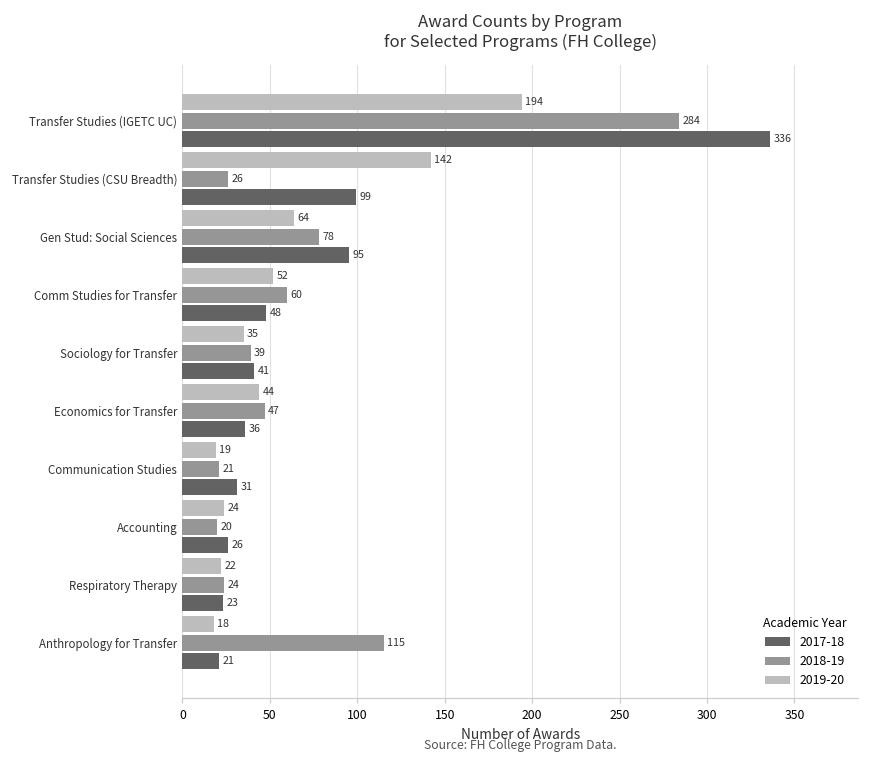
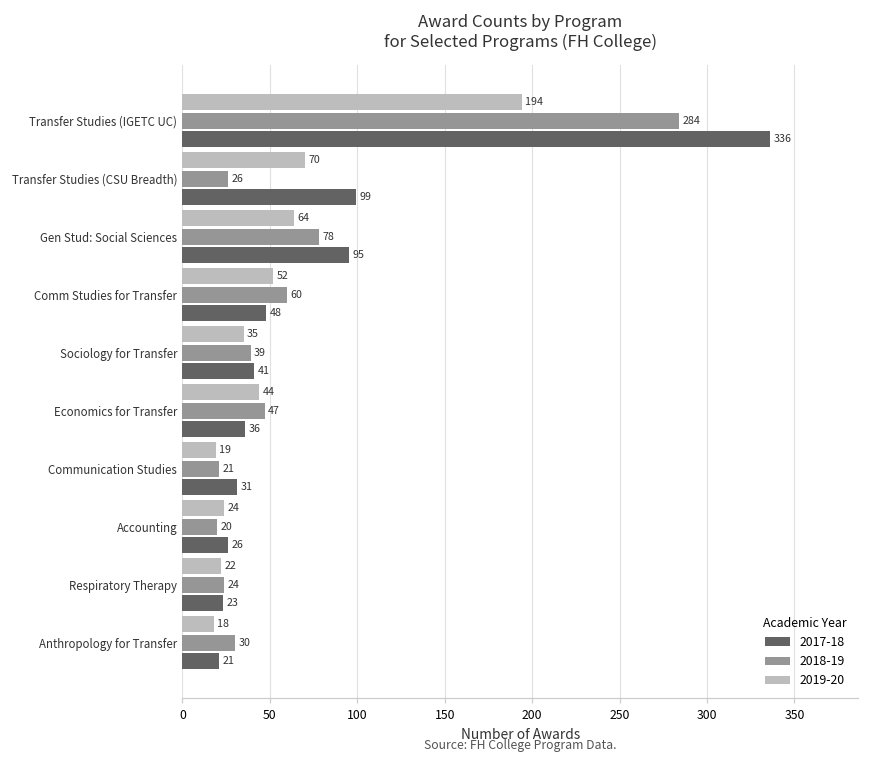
  {
    "2017-18": {
      "Transfer Studies (IGETC UC)": 336,
      "Transfer Studies (CSU Breadth)": 99,
      "Gen Stud: Social Sciences": 95,
      "Comm Studies for Transfer": 48,
      "Sociology for Transfer": 41,
      "Economics for Transfer": 36,
      "Communication Studies": 31,
      "Accounting": 26,
      "Respiratory Therapy": 23,
      "Anthropology for Transfer": 21
    },
    "2018-19": {
      "Transfer Studies (IGETC UC)": 284,
      "Transfer Studies (CSU Breadth)": 26,
      "Gen Stud: Social Sciences": 78,
      "Comm Studies for Transfer": 60,
      "Sociology for Transfer": 39,
      "Economics for Transfer": 47,
      "Communication Studies": 21,
      "Accounting": 20,
      "Respiratory Therapy": 24,
-     "Anthropology for Transfer": 115
+     "Anthropology for Transfer": 30
    },
    "2019-20": {
      "Transfer Studies (IGETC UC)": 194,
-     "Transfer Studies (CSU Breadth)": 142,
+     "Transfer Studies (CSU Breadth)": 70,
      "Gen Stud: Social Sciences": 64,
      "Comm Studies for Transfer": 52,
      "Sociology for Transfer": 35,
      "Economics for Transfer": 44,
      "Communication Studies": 19,
      "Accounting": 24,
      "Respiratory Therapy": 22,
      "Anthropology for Transfer": 18
    }
  }
